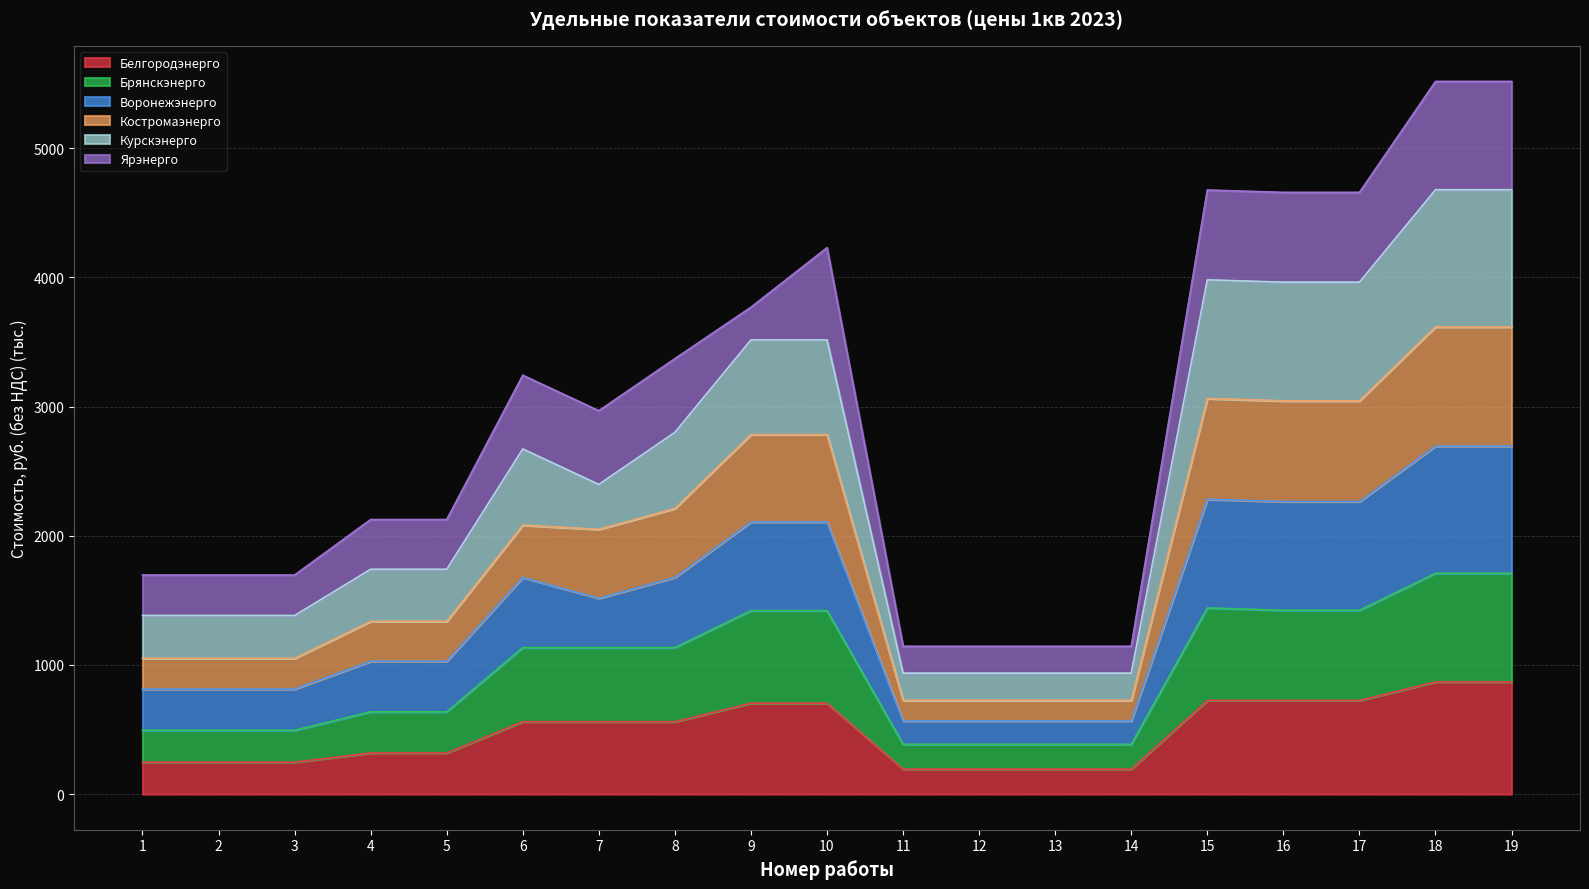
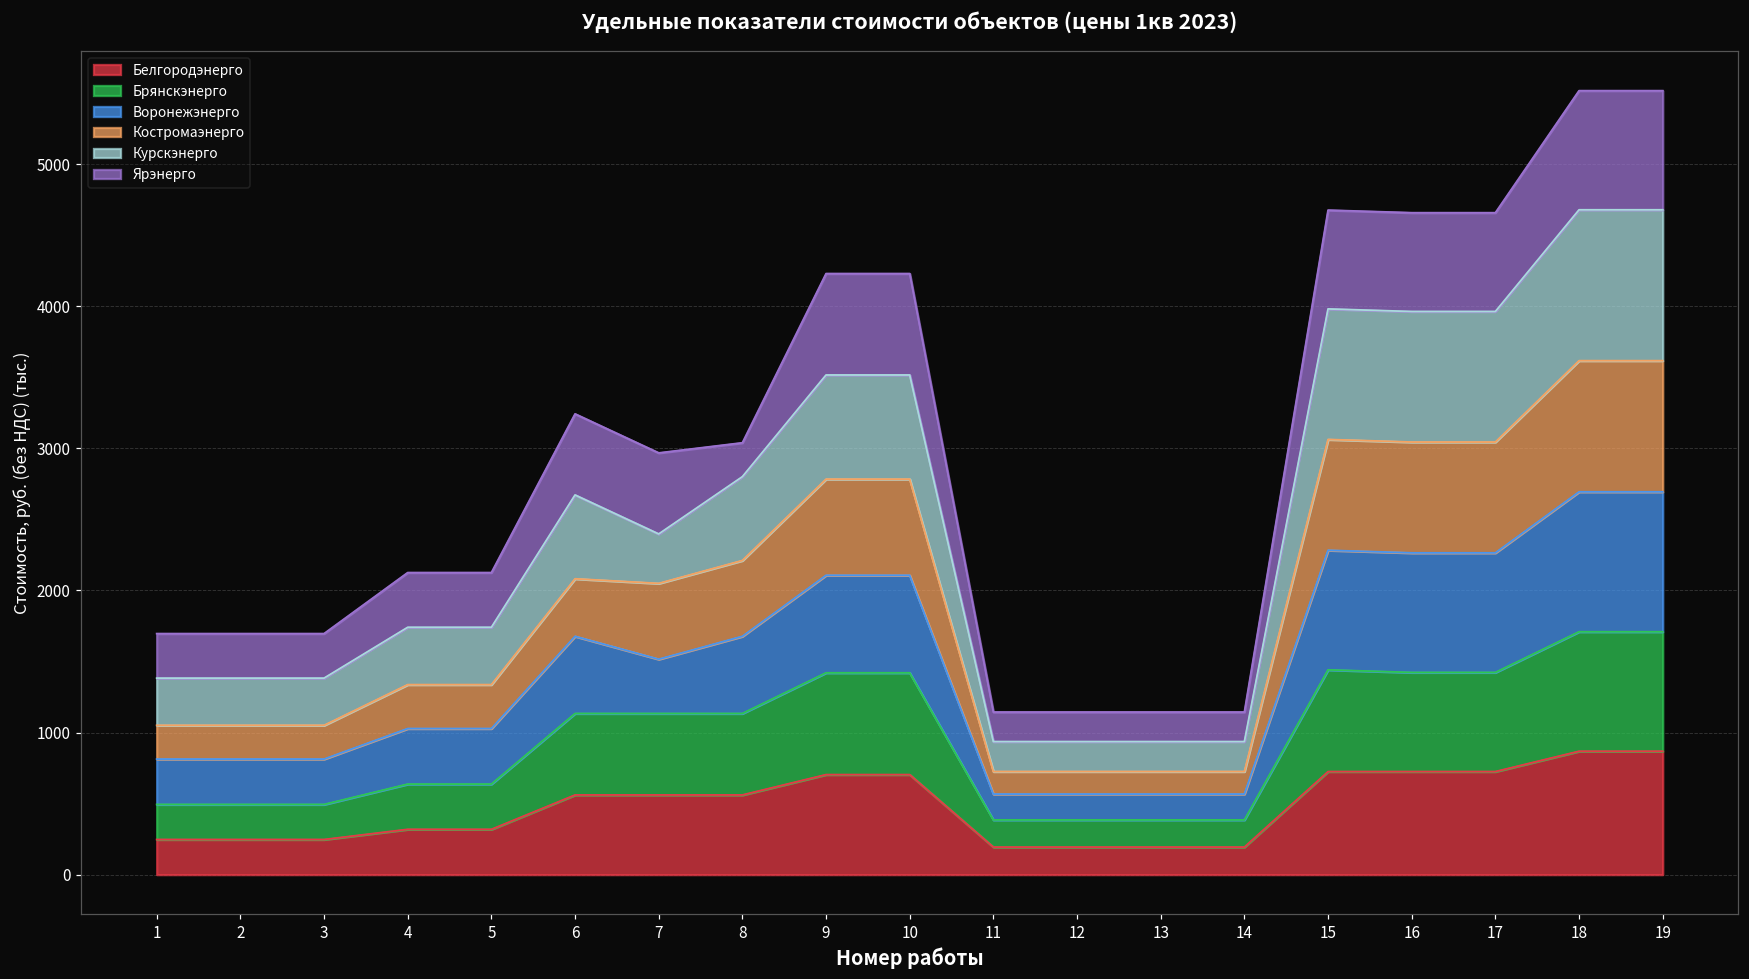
  {
    "Белгородэнерго": {
      "1": 250,
      "2": 250,
      "3": 250,
      "4": 320,
      "5": 320,
      "6": 560,
      "7": 560,
      "8": 560,
      "9": 700,
      "10": 700,
      "11": 190,
      "12": 190,
      "13": 190,
      "14": 190,
      "15": 730,
      "16": 730,
      "17": 730,
      "18": 870,
      "19": 870
    },
    "Брянскэнерго": {
      "1": 250,
      "2": 250,
      "3": 250,
      "4": 320,
      "5": 320,
      "6": 570,
      "7": 570,
      "8": 570,
      "9": 720,
      "10": 720,
      "11": 190,
      "12": 190,
      "13": 190,
      "14": 190,
      "15": 720,
      "16": 700,
      "17": 700,
      "18": 840,
      "19": 840
    },
    "Воронежэнерго": {
      "1": 320,
      "2": 320,
      "3": 320,
      "4": 390,
      "5": 390,
      "6": 540,
      "7": 380,
      "8": 540,
      "9": 690,
      "10": 690,
      "11": 180,
      "12": 180,
      "13": 180,
      "14": 180,
      "15": 840,
      "16": 840,
      "17": 840,
      "18": 980,
      "19": 980
    },
    "Костромаэнерго": {
      "1": 240,
      "2": 240,
      "3": 240,
      "4": 310,
      "5": 310,
      "6": 400,
      "7": 530,
      "8": 530,
      "9": 680,
      "10": 680,
      "11": 160,
      "12": 160,
      "13": 160,
      "14": 160,
      "15": 780,
      "16": 780,
      "17": 780,
      "18": 920,
      "19": 920
    },
    "Курскэнерго": {
      "1": 330,
      "2": 330,
      "3": 330,
      "4": 400,
      "5": 400,
      "6": 590,
      "7": 350,
      "8": 590,
      "9": 730,
      "10": 730,
      "11": 210,
      "12": 210,
      "13": 210,
      "14": 210,
      "15": 920,
      "16": 920,
      "17": 920,
      "18": 1060,
      "19": 1060
    },
    "Ярэнерго": {
      "1": 310,
      "2": 310,
      "3": 310,
      "4": 390,
      "5": 390,
      "6": 570,
      "7": 570,
-     "8": 570,
-     "9": 250,
+     "8": 240,
+     "9": 710,
      "10": 710,
      "11": 210,
      "12": 210,
      "13": 210,
      "14": 210,
      "15": 700,
      "16": 700,
      "17": 700,
      "18": 840,
      "19": 840
    }
  }
